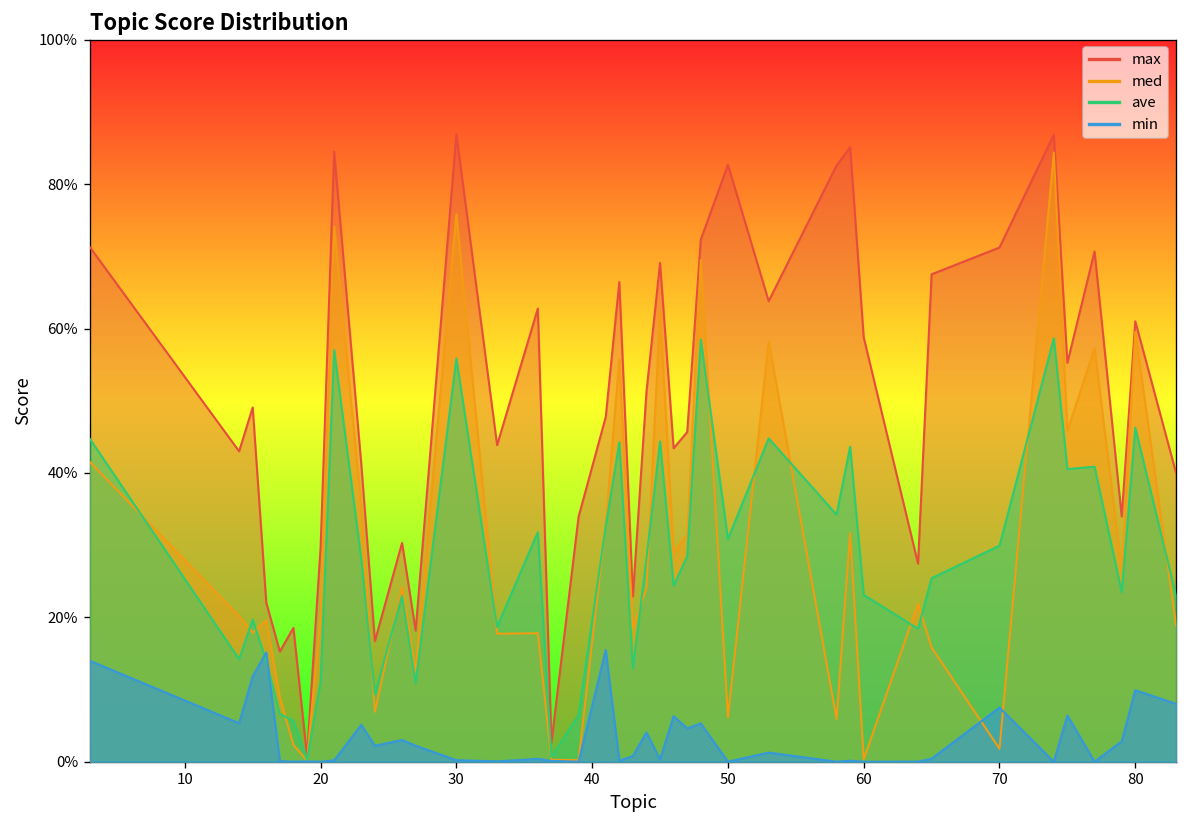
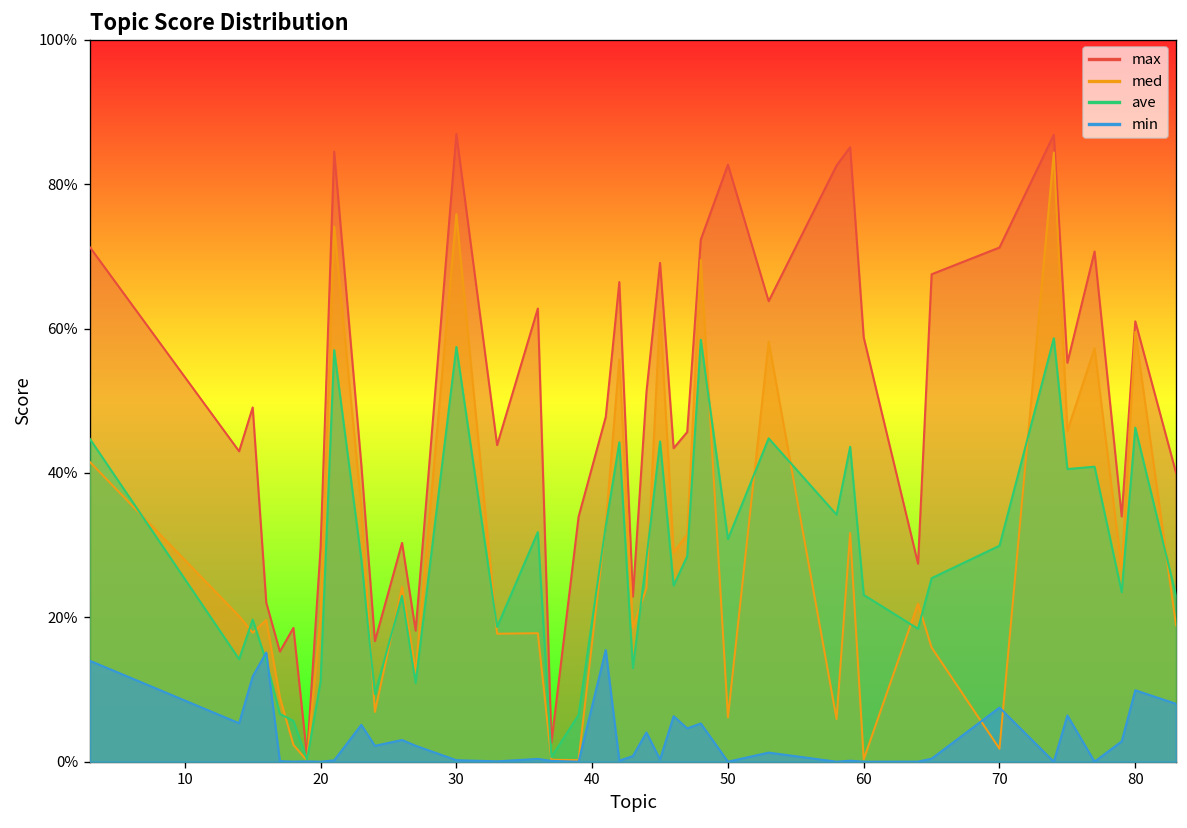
  {
    "max": {
      "20": "30%",
      "30": "87%",
      "50": "83%",
      "60": "59%",
      "70": "71%",
      "80": "61%"
    },
    "med": {
      "20": "20%",
      "30": "76%",
      "50": "6%",
      "70": "2%",
      "80": "60%"
    },
    "ave": {
      "20": "11%",
-     "30": "56%",
+     "30": "57%",
      "50": "31%",
      "60": "23%",
      "70": "30%",
      "80": "46%"
    },
    "min": {
      "20": "0%",
      "30": "0%",
      "50": "0%",
      "70": "8%",
      "80": "10%"
    }
  }
